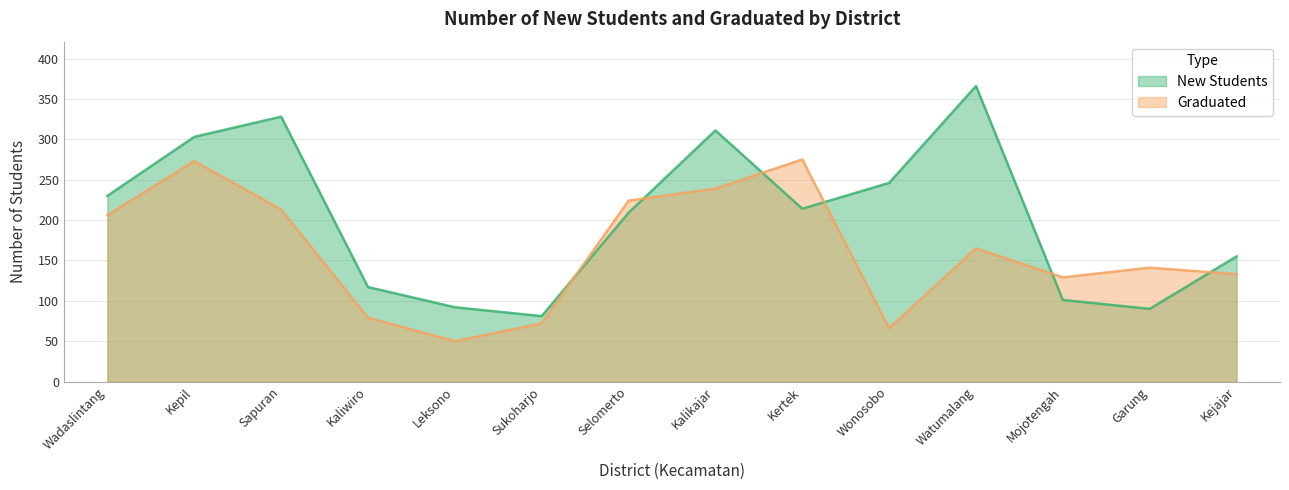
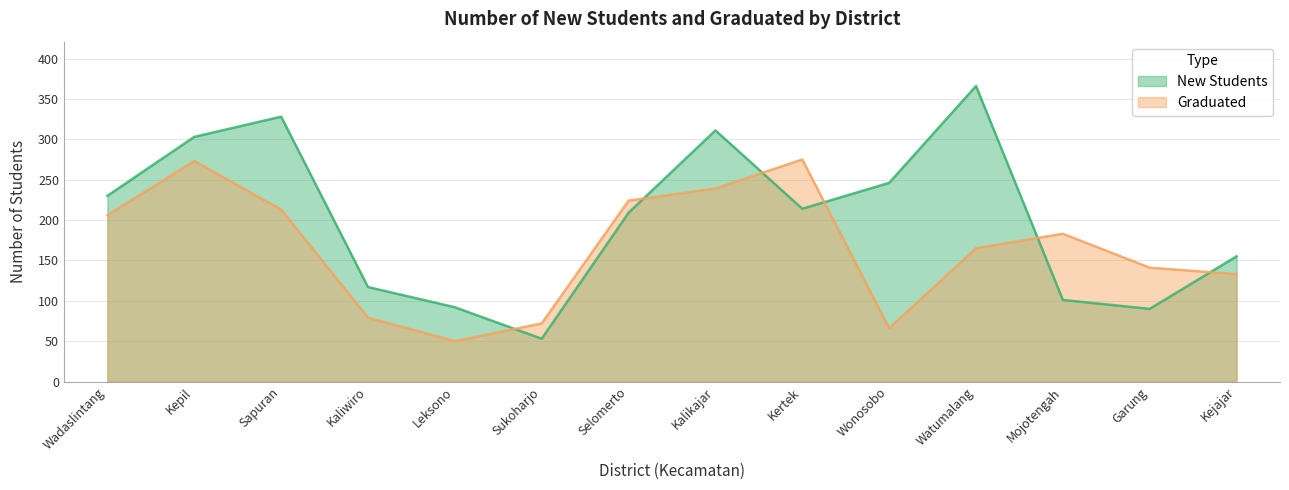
  {
    "New Students": {
      "Wadaslintang": 230,
      "Kepil": 300,
      "Sapuran": 330,
      "Kaliwiro": 120,
      "Leksono": 90,
-     "Sukoharjo": 80,
+     "Sukoharjo": 50,
      "Selomerto": 210,
      "Kalikajar": 310,
      "Kertek": 210,
      "Wonosobo": 250,
      "Watumalang": 370,
      "Mojotengah": 100,
      "Garung": 90,
      "Kejajar": 160
    },
    "Graduated": {
      "Wadaslintang": 210,
      "Kepil": 270,
      "Sapuran": 210,
      "Kaliwiro": 80,
      "Leksono": 50,
      "Sukoharjo": 70,
      "Selomerto": 220,
      "Kalikajar": 240,
      "Kertek": 280,
      "Wonosobo": 70,
      "Watumalang": 170,
-     "Mojotengah": 130,
+     "Mojotengah": 180,
      "Garung": 140,
      "Kejajar": 130
    }
  }
